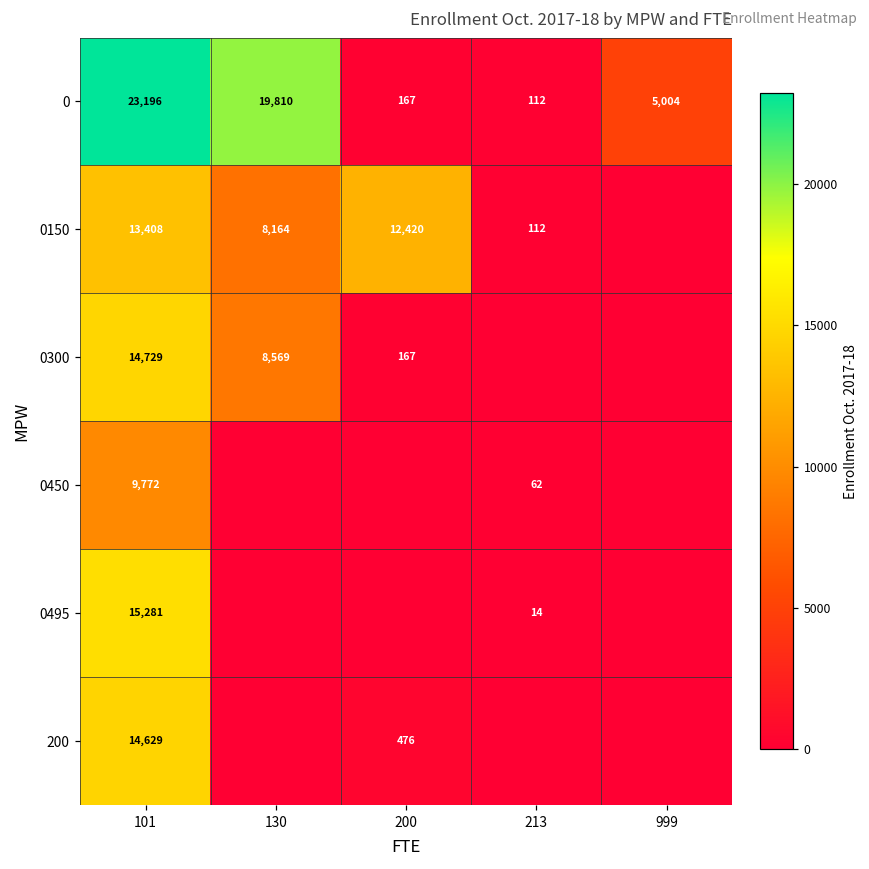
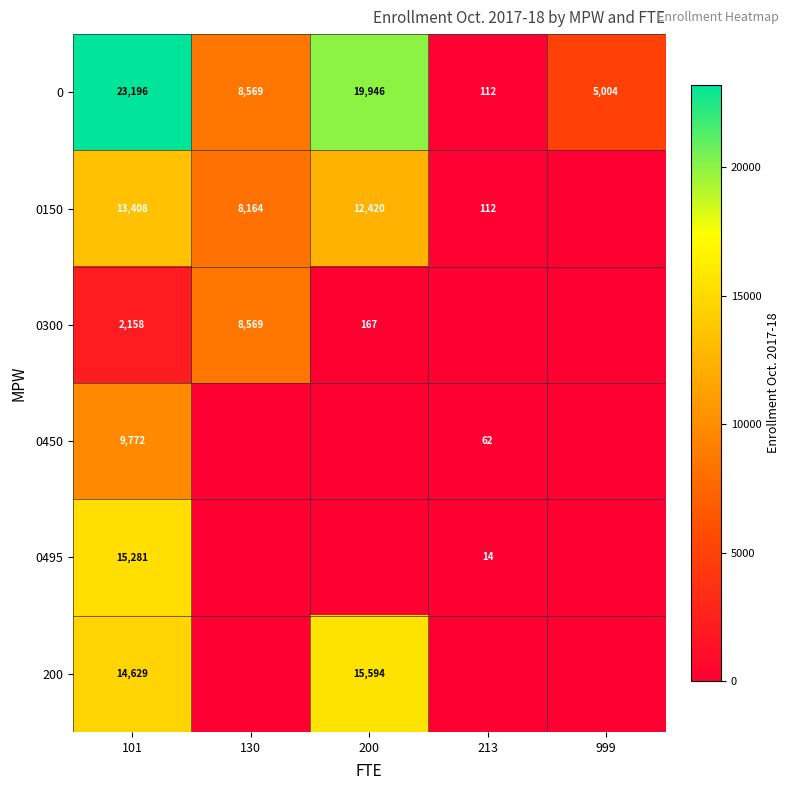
  {
    "0": {
      "101": "23,196",
-     "130": "19,810",
-     "200": "167",
+     "130": "8,569",
+     "200": "19,946",
      "213": "112",
      "999": "5,004"
    },
    "0150": {
      "101": "13,408",
      "130": "8,164",
      "200": "12,420",
      "213": "112"
    },
    "0300": {
-     "101": "14,729",
+     "101": "2,158",
      "130": "8,569",
      "200": "167"
    },
    "0450": {
      "101": "9,772",
      "213": "62"
    },
    "0495": {
      "101": "15,281",
      "213": "14"
    },
    "200": {
      "101": "14,629",
-     "200": "476"
+     "200": "15,594"
    }
  }
